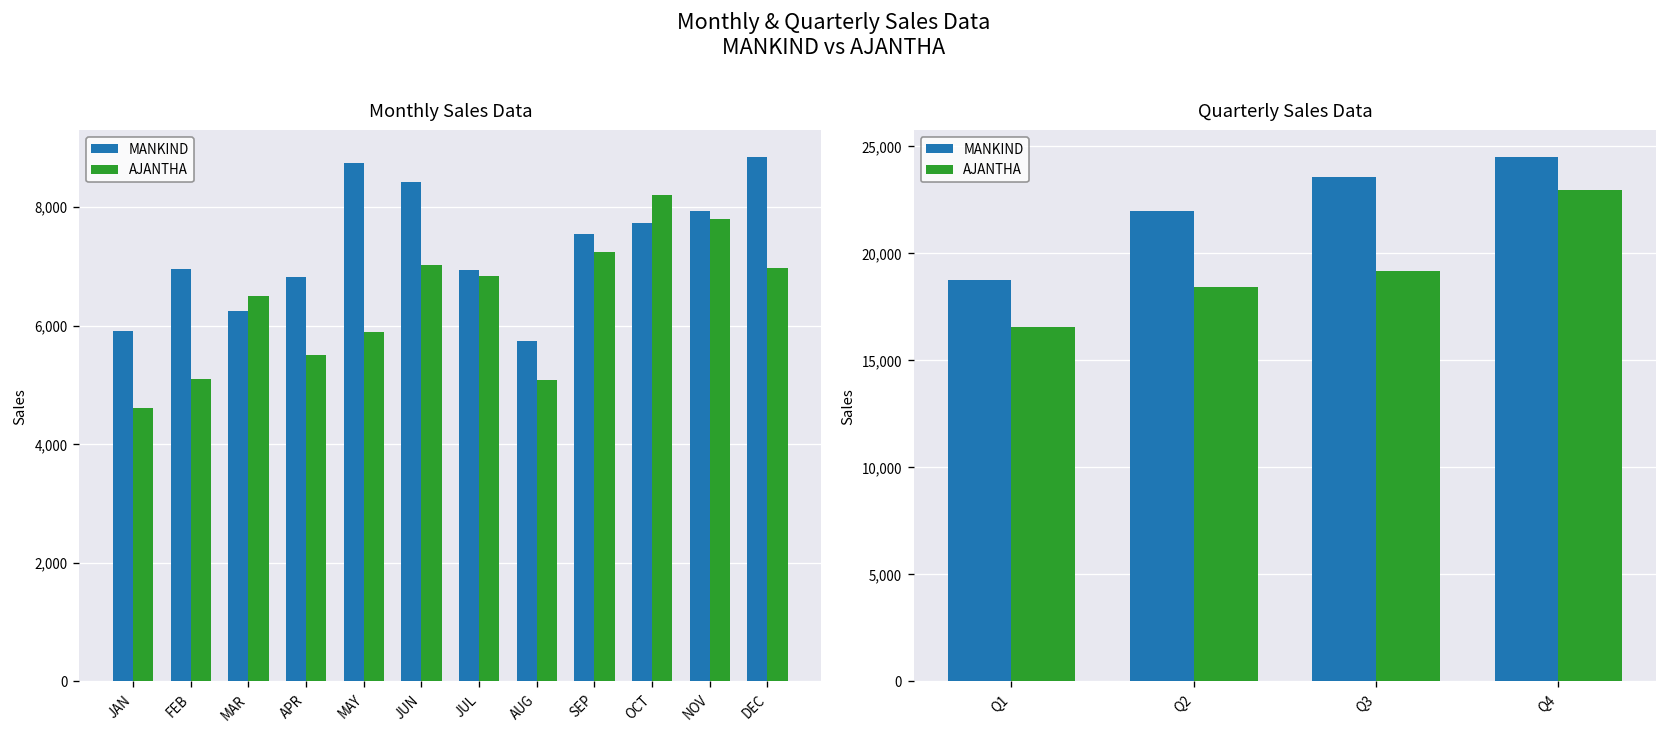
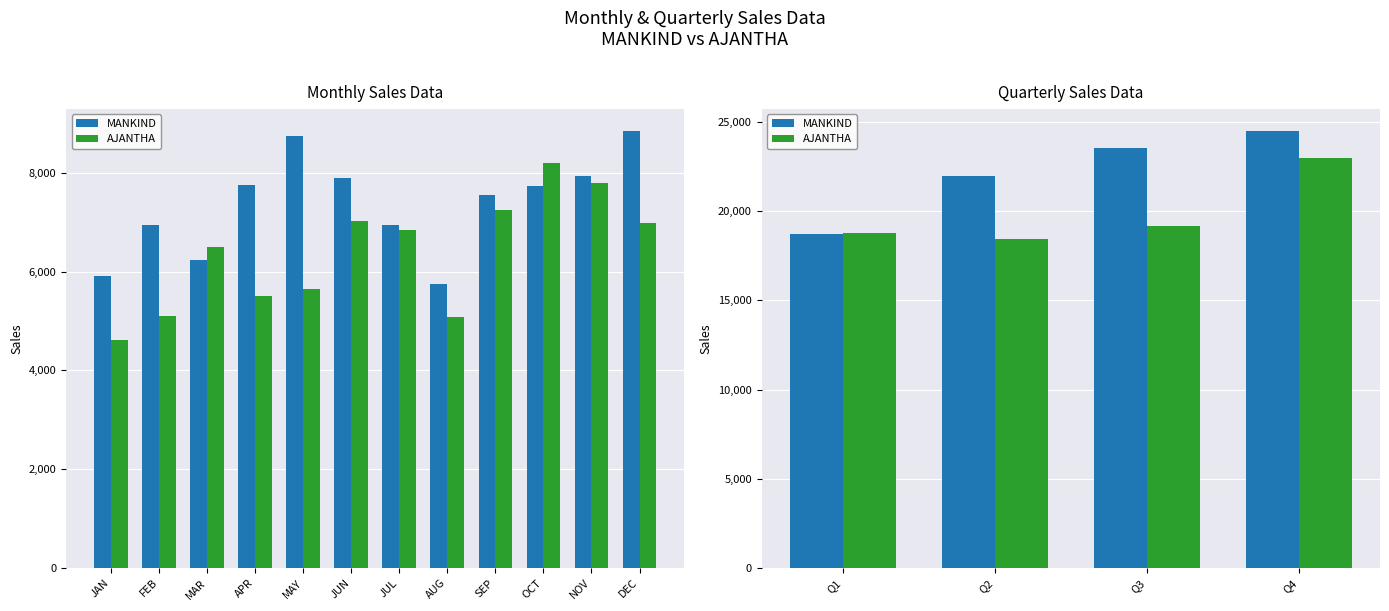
  {
    "Monthly Sales Data": {
      "MANKIND": {
        "JAN": "5,900",
        "FEB": "7,000",
        "MAR": "6,200",
-       "APR": "6,800",
+       "APR": "7,800",
        "MAY": "8,700",
-       "JUN": "8,400",
+       "JUN": "7,900",
        "JUL": "6,900",
        "AUG": "5,700",
        "SEP": "7,500",
        "OCT": "7,700",
        "NOV": "7,900",
        "DEC": "8,800"
      },
      "AJANTHA": {
        "JAN": "4,600",
        "FEB": "5,100",
        "MAR": "6,500",
        "APR": "5,500",
-       "MAY": "5,900",
+       "MAY": "5,700",
        "JUN": "7,000",
        "JUL": "6,800",
        "AUG": "5,100",
        "SEP": "7,200",
        "OCT": "8,200",
        "NOV": "7,800",
        "DEC": "7,000"
      }
    },
    "Quarterly Sales Data": {
      "MANKIND": {
        "Q1": "18,700",
        "Q2": "22,000",
        "Q3": "23,600",
        "Q4": "24,500"
      },
      "AJANTHA": {
-       "Q1": "16,600",
+       "Q1": "18,800",
        "Q2": "18,400",
        "Q3": "19,200",
        "Q4": "23,000"
      }
    }
  }
